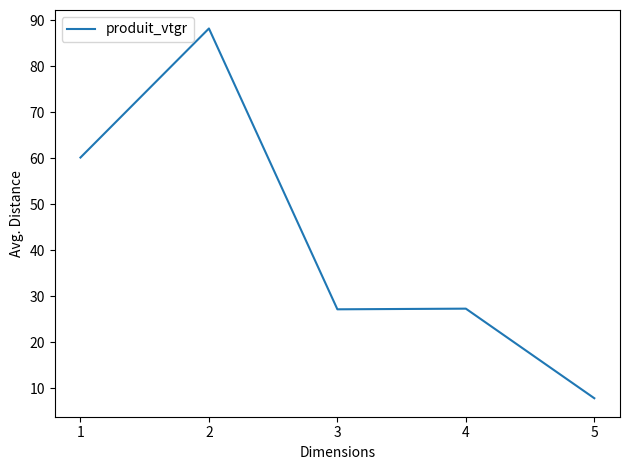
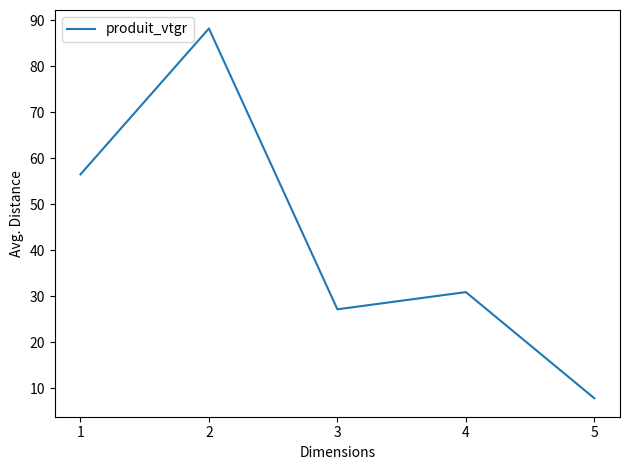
  {
-   "1": 60,
+   "1": 57,
    "2": 88,
    "3": 27,
-   "4": 27,
+   "4": 31,
    "5": 8
  }
